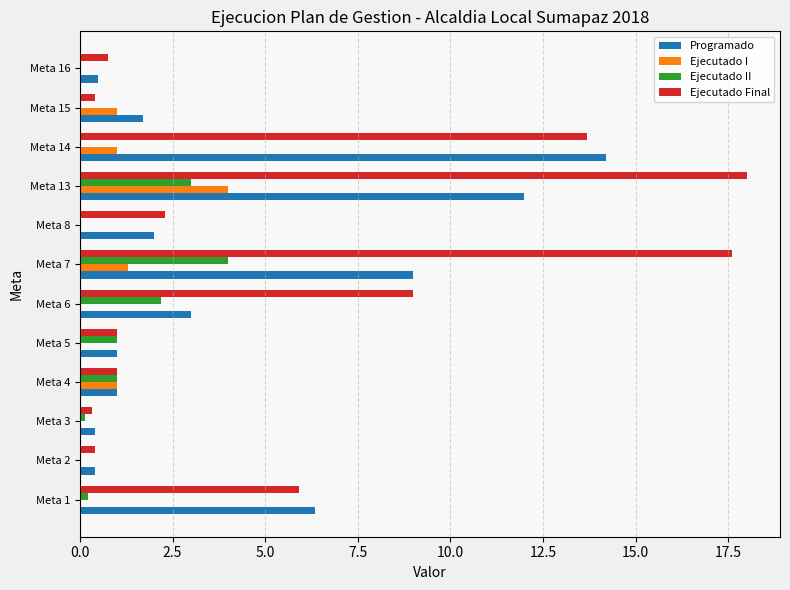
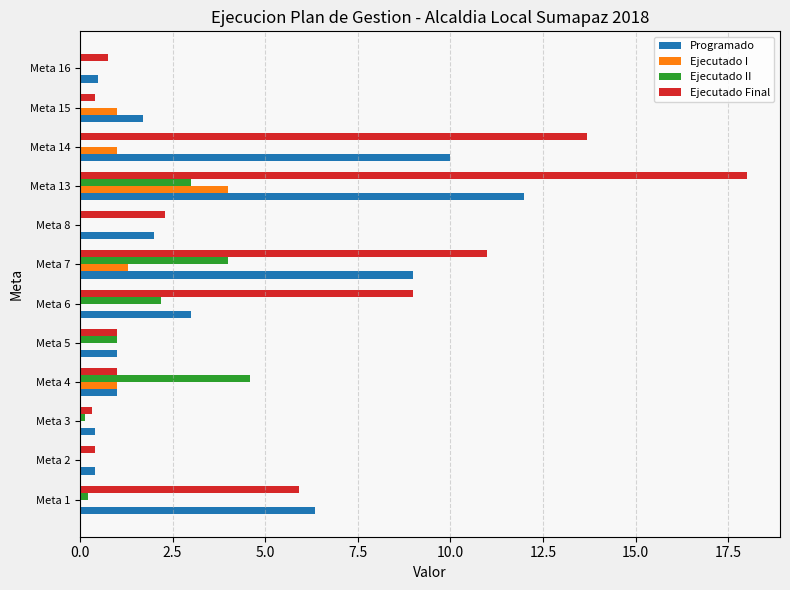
  {
    "Programado": {
      "Meta 16": 0.5,
      "Meta 15": 1.7,
-     "Meta 14": 14.2,
+     "Meta 14": 10.0,
      "Meta 13": 12.0,
      "Meta 8": 2.0,
      "Meta 7": 9.0,
      "Meta 6": 3.0,
      "Meta 5": 1.0,
      "Meta 4": 1.0,
      "Meta 3": 0.4,
      "Meta 2": 0.4,
      "Meta 1": 6.3
    },
    "Ejecutado I": {
      "Meta 16": 0.0,
      "Meta 15": 1.0,
      "Meta 14": 1.0,
      "Meta 13": 4.0,
      "Meta 8": 0.0,
      "Meta 7": 1.3,
      "Meta 6": 0.0,
      "Meta 5": 0.0,
      "Meta 4": 1.0,
      "Meta 3": 0.0,
      "Meta 2": 0.0,
      "Meta 1": 0.0
    },
    "Ejecutado II": {
      "Meta 16": 0.0,
      "Meta 15": 0.0,
      "Meta 14": 0.0,
      "Meta 13": 3.0,
      "Meta 8": 0.0,
      "Meta 7": 4.0,
      "Meta 6": 2.2,
      "Meta 5": 1.0,
-     "Meta 4": 1.0,
+     "Meta 4": 4.6,
      "Meta 3": 0.1,
      "Meta 2": 0.0,
      "Meta 1": 0.2
    },
    "Ejecutado Final": {
      "Meta 16": 0.7,
      "Meta 15": 0.4,
      "Meta 14": 13.7,
      "Meta 13": 18.0,
      "Meta 8": 2.3,
-     "Meta 7": 17.6,
+     "Meta 7": 11.0,
      "Meta 6": 9.0,
      "Meta 5": 1.0,
      "Meta 4": 1.0,
      "Meta 3": 0.3,
      "Meta 2": 0.4,
      "Meta 1": 5.9
    }
  }
